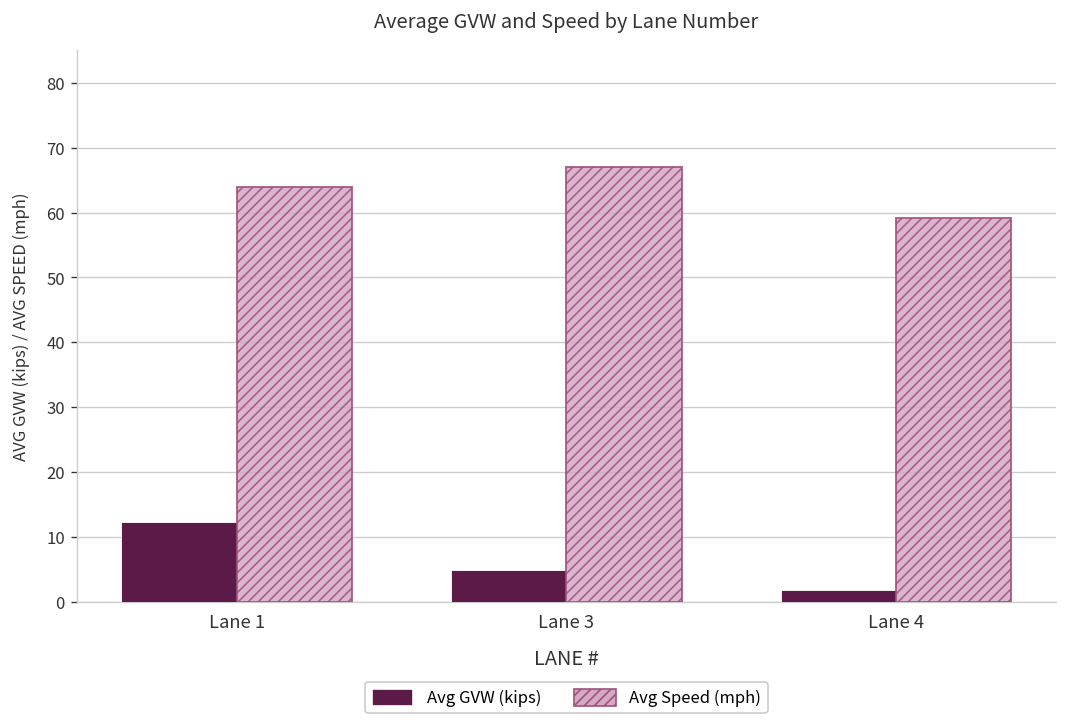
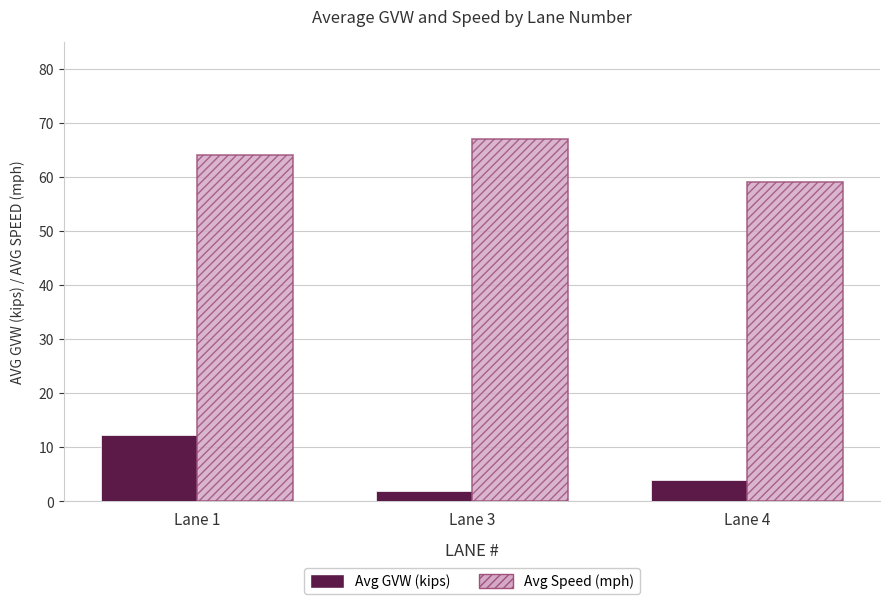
  {
    "Avg GVW (kips)": {
      "Lane 1": 12,
-     "Lane 3": 5,
-     "Lane 4": 2
+     "Lane 3": 2,
+     "Lane 4": 4
    },
    "Avg Speed (mph)": {
      "Lane 1": 64,
      "Lane 3": 67,
      "Lane 4": 59
    }
  }
